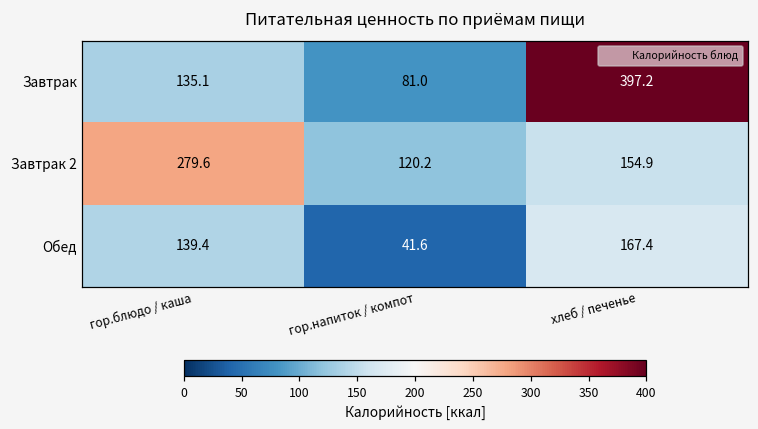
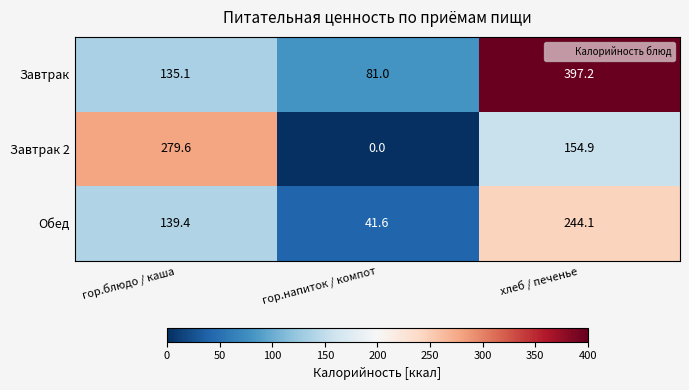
  {
    "Завтрак": {
      "гор.блюдо / каша": 135.1,
      "гор.напиток / компот": 81.0,
      "хлеб / печенье": 397.2
    },
    "Завтрак 2": {
      "гор.блюдо / каша": 279.6,
-     "гор.напиток / компот": 120.2,
+     "гор.напиток / компот": 0.0,
      "хлеб / печенье": 154.9
    },
    "Обед": {
      "гор.блюдо / каша": 139.4,
      "гор.напиток / компот": 41.6,
-     "хлеб / печенье": 167.4
+     "хлеб / печенье": 244.1
    }
  }
